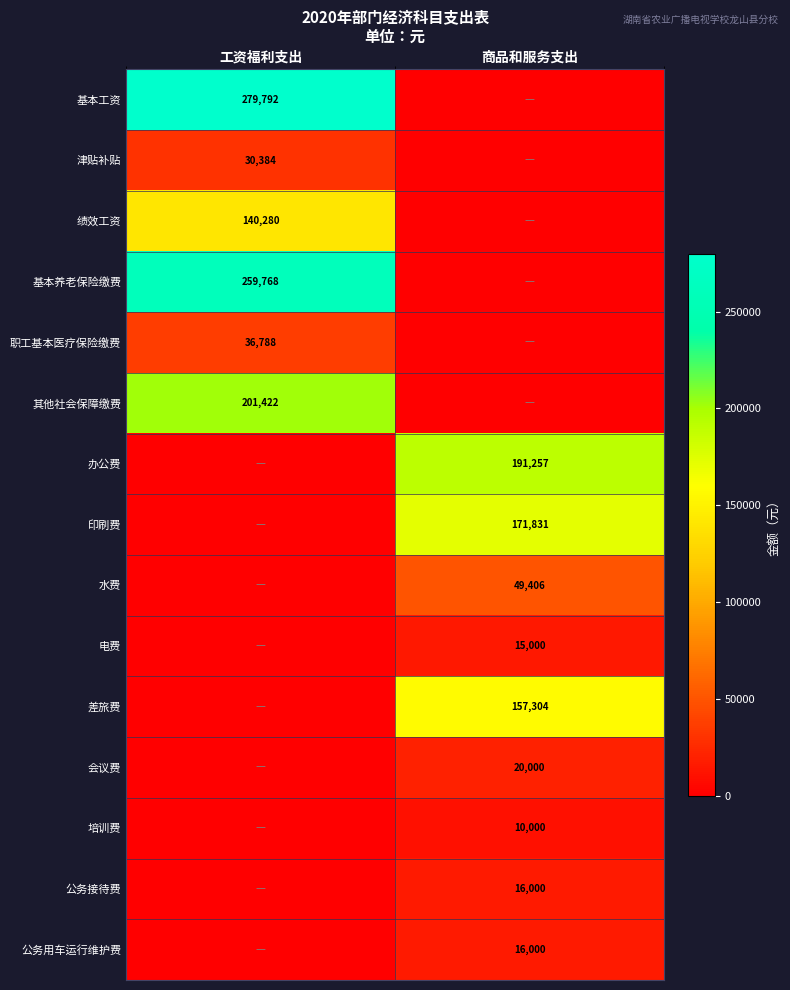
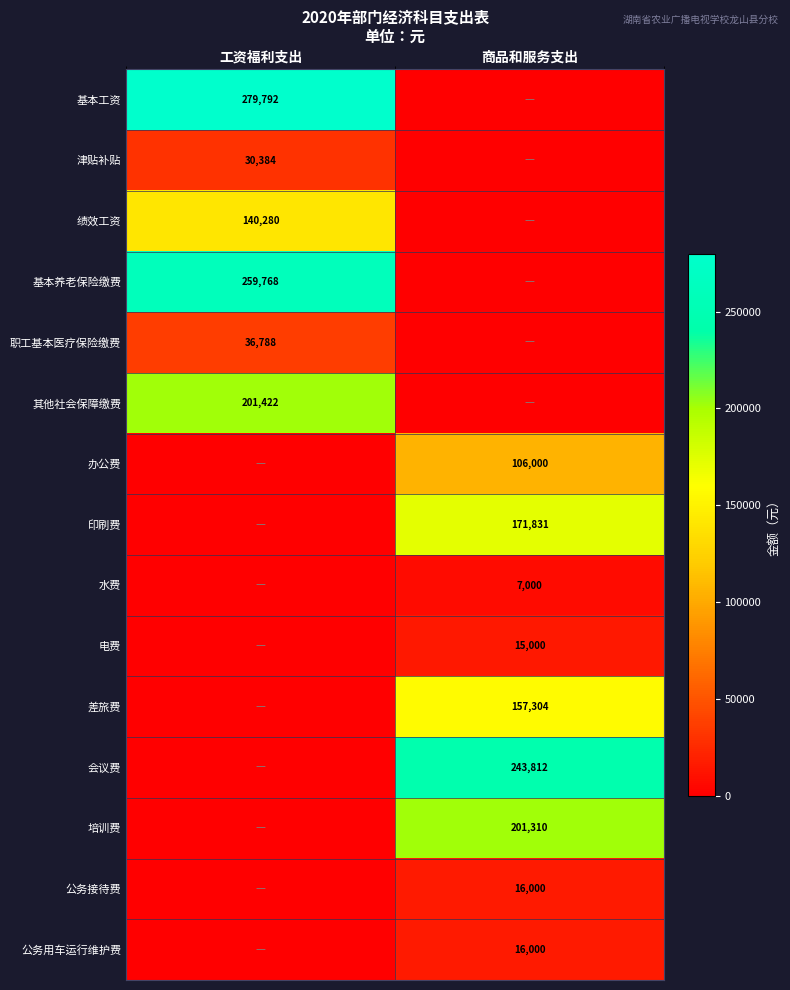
  {
    "基本工资": {
      "工资福利支出": "279,792"
    },
    "津贴补贴": {
      "工资福利支出": "30,384"
    },
    "绩效工资": {
      "工资福利支出": "140,280"
    },
    "基本养老保险缴费": {
      "工资福利支出": "259,768"
    },
    "职工基本医疗保险缴费": {
      "工资福利支出": "36,788"
    },
    "其他社会保障缴费": {
      "工资福利支出": "201,422"
    },
    "办公费": {
-     "商品和服务支出": "191,257"
+     "商品和服务支出": "106,000"
    },
    "印刷费": {
      "商品和服务支出": "171,831"
    },
    "水费": {
-     "商品和服务支出": "49,406"
+     "商品和服务支出": "7,000"
    },
    "电费": {
      "商品和服务支出": "15,000"
    },
    "差旅费": {
      "商品和服务支出": "157,304"
    },
    "会议费": {
-     "商品和服务支出": "20,000"
+     "商品和服务支出": "243,812"
    },
    "培训费": {
-     "商品和服务支出": "10,000"
+     "商品和服务支出": "201,310"
    },
    "公务接待费": {
      "商品和服务支出": "16,000"
    },
    "公务用车运行维护费": {
      "商品和服务支出": "16,000"
    }
  }
